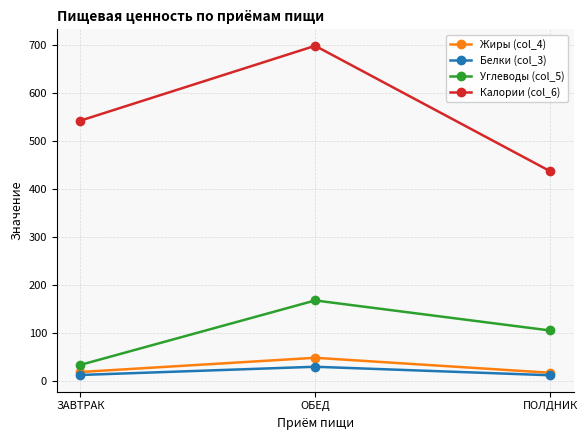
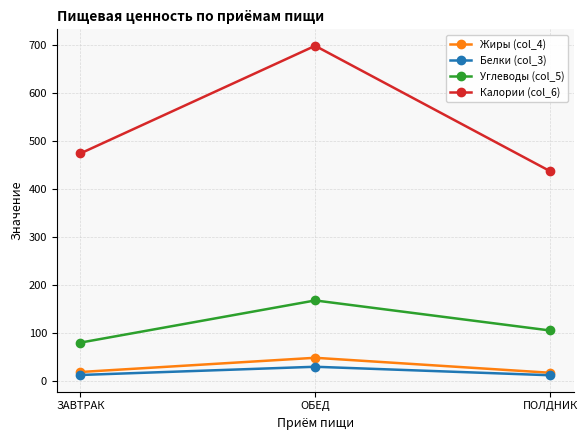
  {
    "Жиры (col_4)": {
      "ЗАВТРАК": 20,
      "ОБЕД": 50
    },
    "Белки (col_3)": {
      "ЗАВТРАК": 10,
      "ОБЕД": 30
    },
    "Углеводы (col_5)": {
-     "ЗАВТРАК": 30,
+     "ЗАВТРАК": 80,
      "ОБЕД": 170,
      "ПОЛДНИК": 100
    },
    "Калории (col_6)": {
-     "ЗАВТРАК": 540,
+     "ЗАВТРАК": 470,
      "ОБЕД": 700,
      "ПОЛДНИК": 440
    }
  }
